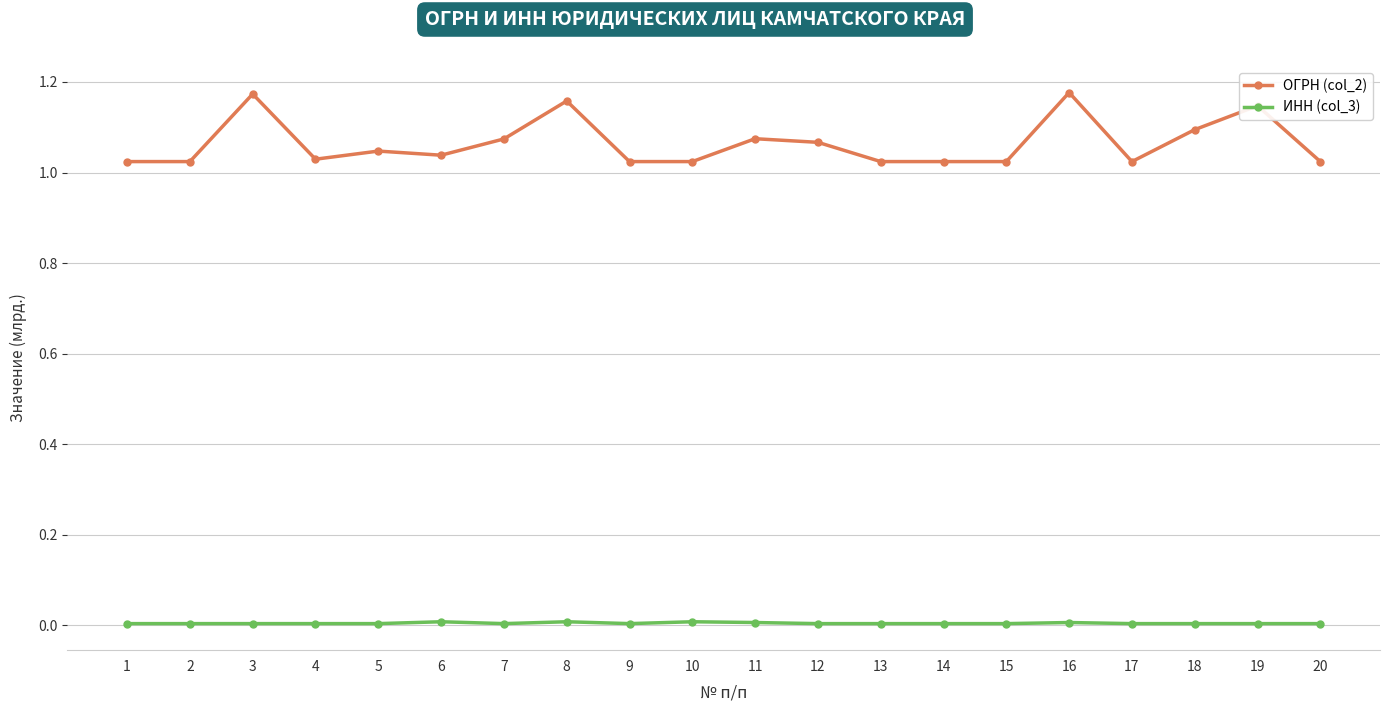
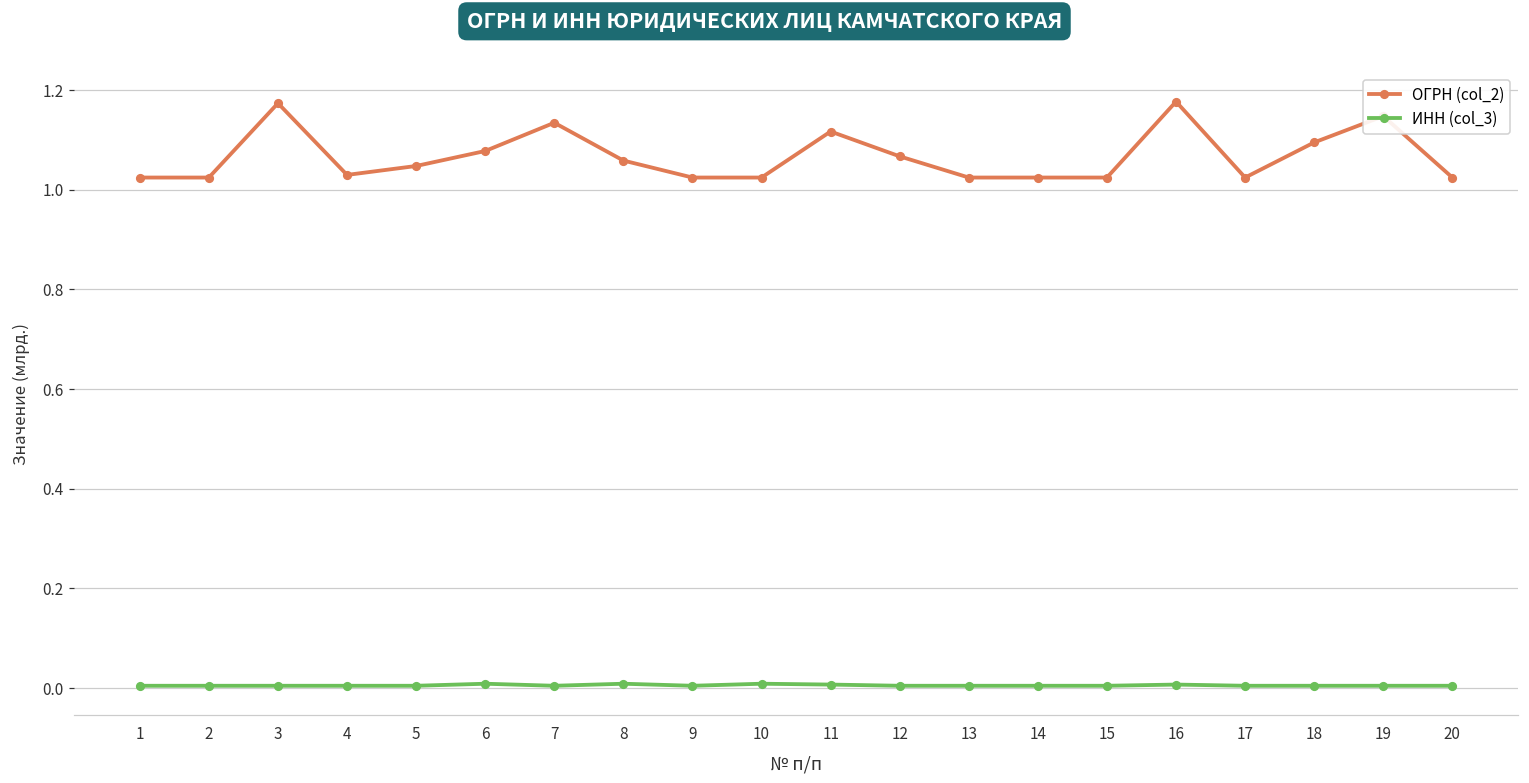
  {
    "ОГРН (col_2)": {
      "1": 1.02,
      "2": 1.02,
      "3": 1.17,
      "4": 1.03,
      "5": 1.05,
-     "6": 1.04,
-     "7": 1.07,
-     "8": 1.16,
+     "6": 1.08,
+     "7": 1.13,
+     "8": 1.06,
      "9": 1.02,
      "10": 1.02,
-     "11": 1.07,
+     "11": 1.12,
      "12": 1.07,
      "13": 1.02,
      "14": 1.02,
      "15": 1.02,
      "16": 1.18,
      "17": 1.02,
      "18": 1.09,
      "20": 1.02
    },
    "ИНН (col_3)": {
      "1": 0.00,
      "2": 0.00,
      "3": 0.00,
      "4": 0.00,
      "5": 0.00,
      "6": 0.01,
      "7": 0.00,
      "8": 0.01,
      "9": 0.00,
      "10": 0.01,
      "11": 0.01,
      "12": 0.00,
      "13": 0.00,
      "14": 0.00,
      "15": 0.00,
      "16": 0.01,
      "17": 0.00,
      "18": 0.00,
      "19": 0.00,
      "20": 0.00
    }
  }
